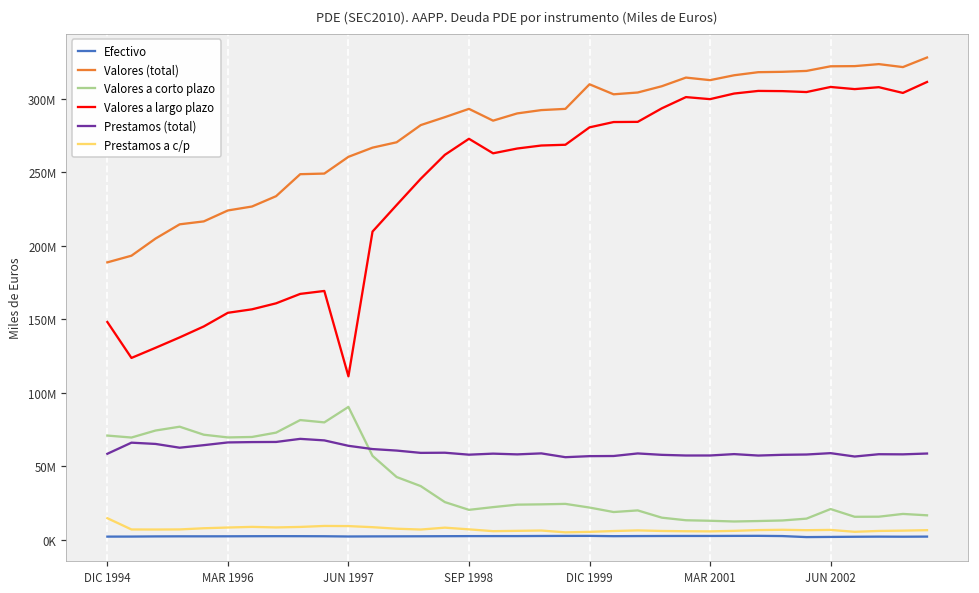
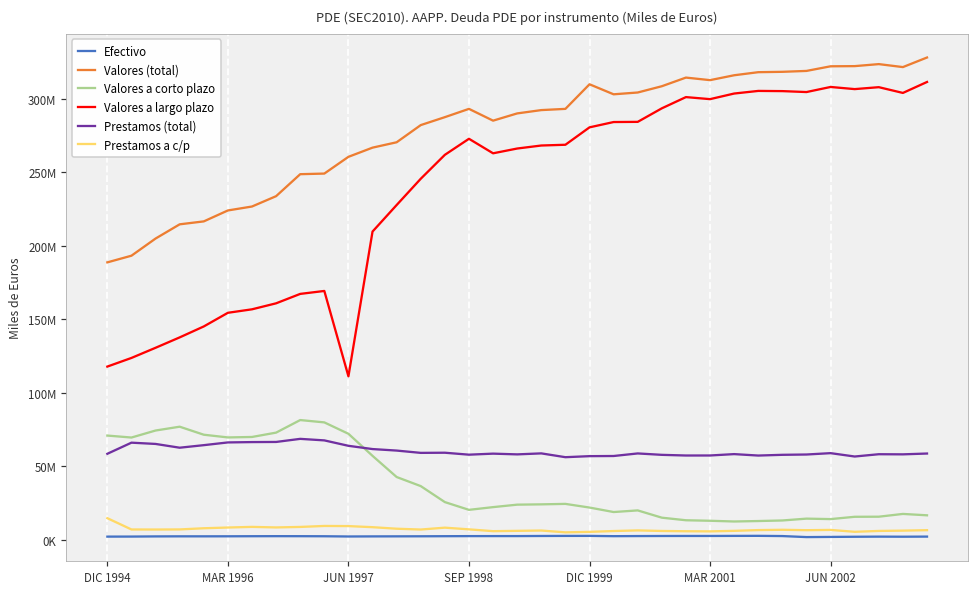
  {
    "Efectivo": {
      "DIC 1994": 2000000,
      "MAR 1996": 2000000,
      "JUN 1997": 2000000,
      "SEP 1998": 2000000,
      "DIC 1999": 3000000,
      "MAR 2001": 3000000,
      "JUN 2002": 2000000
    },
    "Valores (total)": {
      "DIC 1994": 189000000,
      "MAR 1996": 224000000,
      "JUN 1997": 261000000,
      "SEP 1998": 293000000,
      "DIC 1999": 310000000,
      "MAR 2001": 313000000,
      "JUN 2002": 322000000
    },
    "Valores a corto plazo": {
      "DIC 1994": 71000000,
      "MAR 1996": 70000000,
-     "JUN 1997": 90000000,
+     "JUN 1997": 72000000,
      "SEP 1998": 20000000,
      "DIC 1999": 22000000,
      "MAR 2001": 13000000,
-     "JUN 2002": 21000000
+     "JUN 2002": 14000000
    },
    "Valores a largo plazo": {
-     "DIC 1994": 148000000,
+     "DIC 1994": 118000000,
      "MAR 1996": 155000000,
      "JUN 1997": 111000000,
      "SEP 1998": 273000000,
      "DIC 1999": 281000000,
      "MAR 2001": 300000000,
      "JUN 2002": 308000000
    },
    "Prestamos (total)": {
      "DIC 1994": 59000000,
      "MAR 1996": 66000000,
      "JUN 1997": 64000000,
      "SEP 1998": 58000000,
      "DIC 1999": 57000000,
      "MAR 2001": 57000000,
      "JUN 2002": 59000000
    },
    "Prestamos a c/p": {
      "DIC 1994": 15000000,
      "MAR 1996": 8000000,
      "JUN 1997": 9000000,
      "SEP 1998": 7000000,
      "DIC 1999": 5000000,
      "MAR 2001": 6000000,
      "JUN 2002": 7000000
    }
  }
